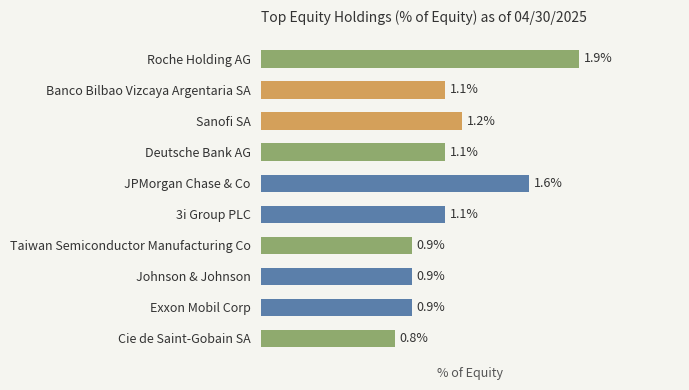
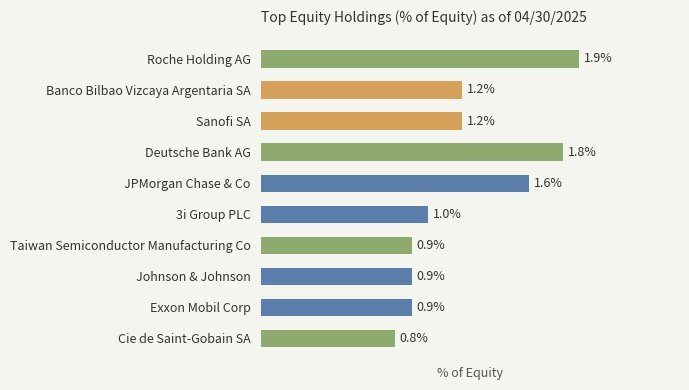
  {
    "Roche Holding AG": "1.9%",
-   "Banco Bilbao Vizcaya Argentaria SA": "1.1%",
+   "Banco Bilbao Vizcaya Argentaria SA": "1.2%",
    "Sanofi SA": "1.2%",
-   "Deutsche Bank AG": "1.1%",
+   "Deutsche Bank AG": "1.8%",
    "JPMorgan Chase & Co": "1.6%",
-   "3i Group PLC": "1.1%",
+   "3i Group PLC": "1.0%",
    "Taiwan Semiconductor Manufacturing Co": "0.9%",
    "Johnson & Johnson": "0.9%",
    "Exxon Mobil Corp": "0.9%",
    "Cie de Saint-Gobain SA": "0.8%"
  }
